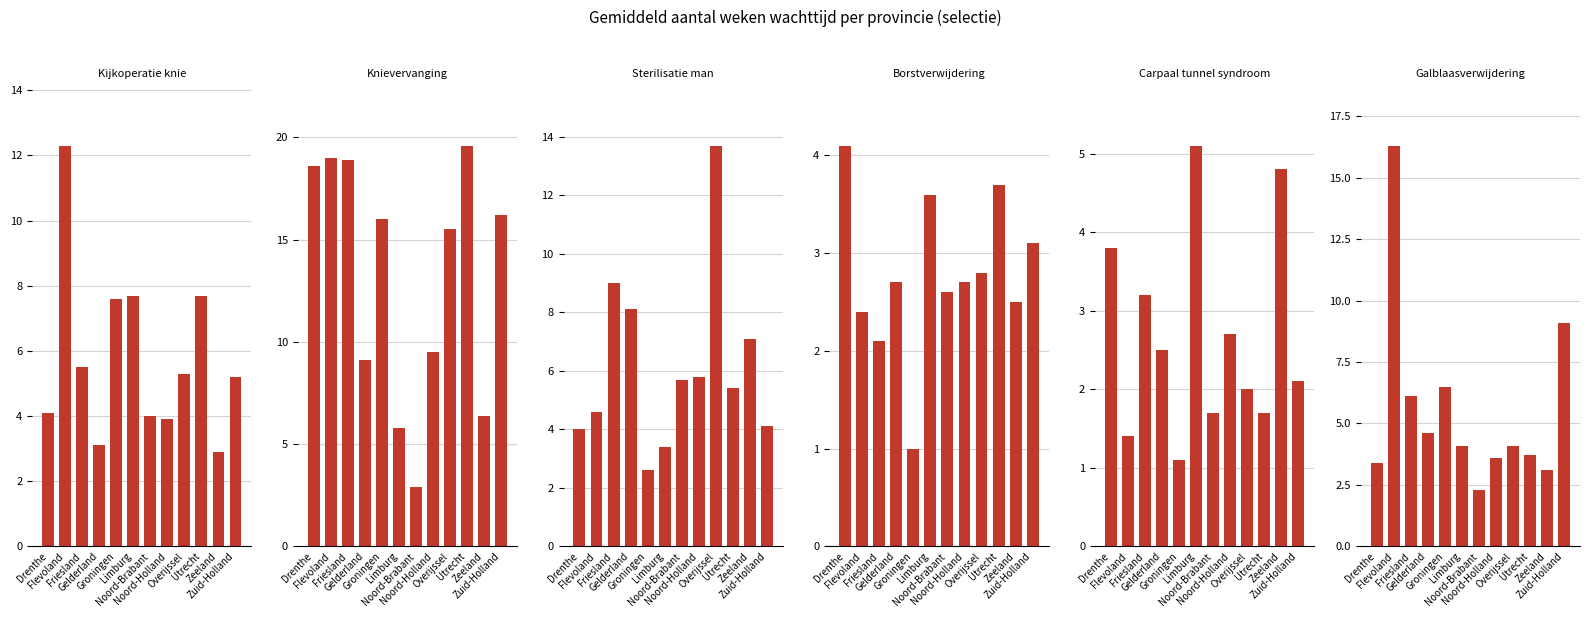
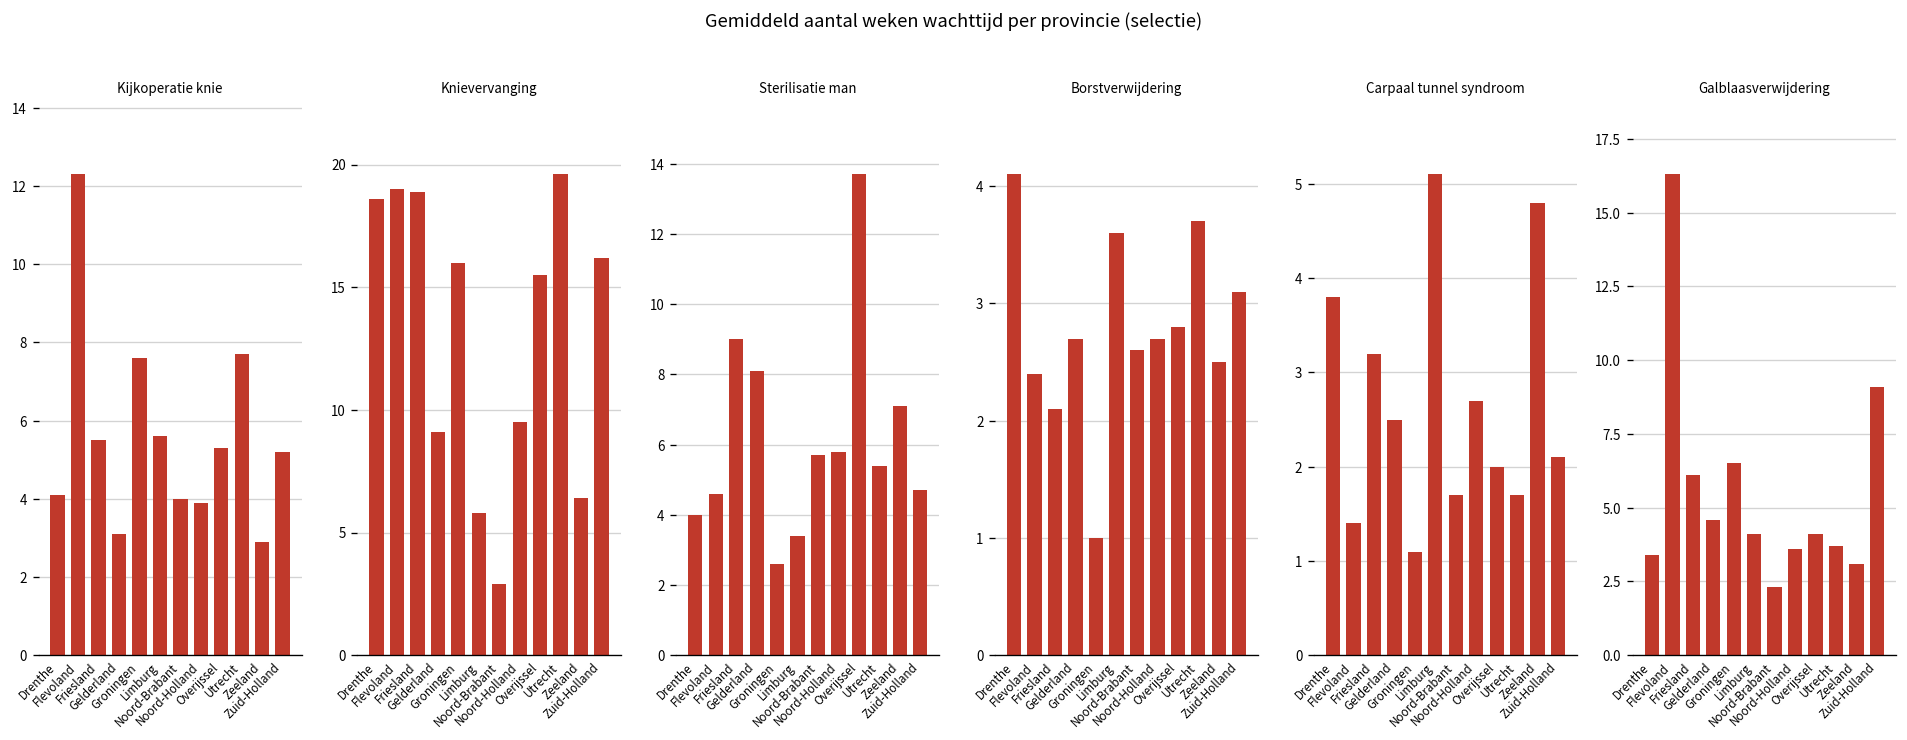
  {
    "Kijkoperatie knie": {
      "Drenthe": 4.1,
      "Flevoland": 12.3,
      "Friesland": 5.5,
      "Gelderland": 3.1,
      "Groningen": 7.6,
-     "Limburg": 7.7,
+     "Limburg": 5.6,
      "Noord-Brabant": 4.0,
      "Noord-Holland": 3.9,
      "Overijssel": 5.3,
      "Utrecht": 7.7,
      "Zeeland": 2.9,
      "Zuid-Holland": 5.2
    },
    "Knievervanging": {
      "Drenthe": 18.6,
      "Flevoland": 19.0,
      "Friesland": 18.9,
      "Gelderland": 9.1,
      "Groningen": 16.0,
      "Limburg": 5.8,
      "Noord-Brabant": 2.9,
      "Noord-Holland": 9.5,
      "Overijssel": 15.5,
      "Utrecht": 19.6,
      "Zeeland": 6.4,
      "Zuid-Holland": 16.2
    },
    "Sterilisatie man": {
      "Drenthe": 4.0,
      "Flevoland": 4.6,
      "Friesland": 9.0,
      "Gelderland": 8.1,
      "Groningen": 2.6,
      "Limburg": 3.4,
      "Noord-Brabant": 5.7,
      "Noord-Holland": 5.8,
      "Overijssel": 13.7,
      "Utrecht": 5.4,
      "Zeeland": 7.1,
-     "Zuid-Holland": 4.1
+     "Zuid-Holland": 4.7
    },
    "Borstverwijdering": {
      "Drenthe": 4.1,
      "Flevoland": 2.4,
      "Friesland": 2.1,
      "Gelderland": 2.7,
      "Groningen": 1.0,
      "Limburg": 3.6,
      "Noord-Brabant": 2.6,
      "Noord-Holland": 2.7,
      "Overijssel": 2.8,
      "Utrecht": 3.7,
      "Zeeland": 2.5,
      "Zuid-Holland": 3.1
    },
    "Carpaal tunnel syndroom": {
      "Drenthe": 3.8,
      "Flevoland": 1.4,
      "Friesland": 3.2,
      "Gelderland": 2.5,
      "Groningen": 1.1,
      "Limburg": 5.1,
      "Noord-Brabant": 1.7,
      "Noord-Holland": 2.7,
      "Overijssel": 2.0,
      "Utrecht": 1.7,
      "Zeeland": 4.8,
      "Zuid-Holland": 2.1
    },
    "Galblaasverwijdering": {
      "Drenthe": 3.4,
      "Flevoland": 16.3,
      "Friesland": 6.1,
      "Gelderland": 4.6,
      "Groningen": 6.5,
      "Limburg": 4.1,
      "Noord-Brabant": 2.3,
      "Noord-Holland": 3.6,
      "Overijssel": 4.1,
      "Utrecht": 3.7,
      "Zeeland": 3.1,
      "Zuid-Holland": 9.1
    }
  }
